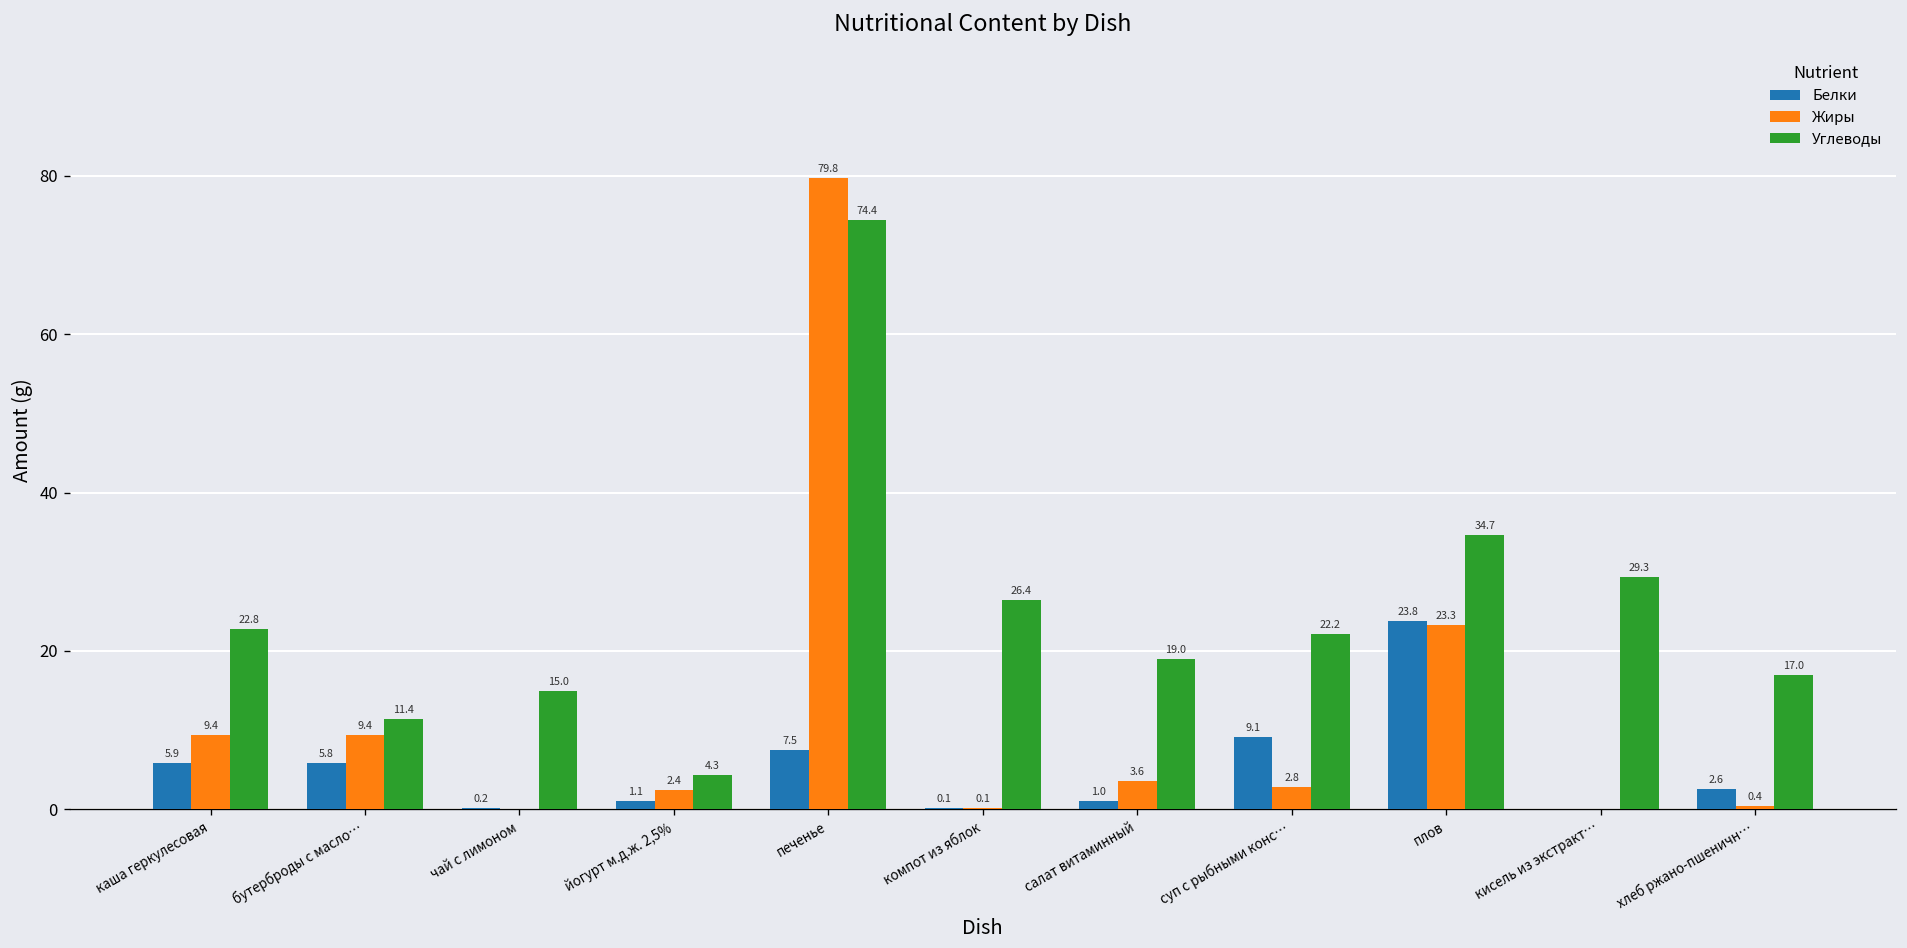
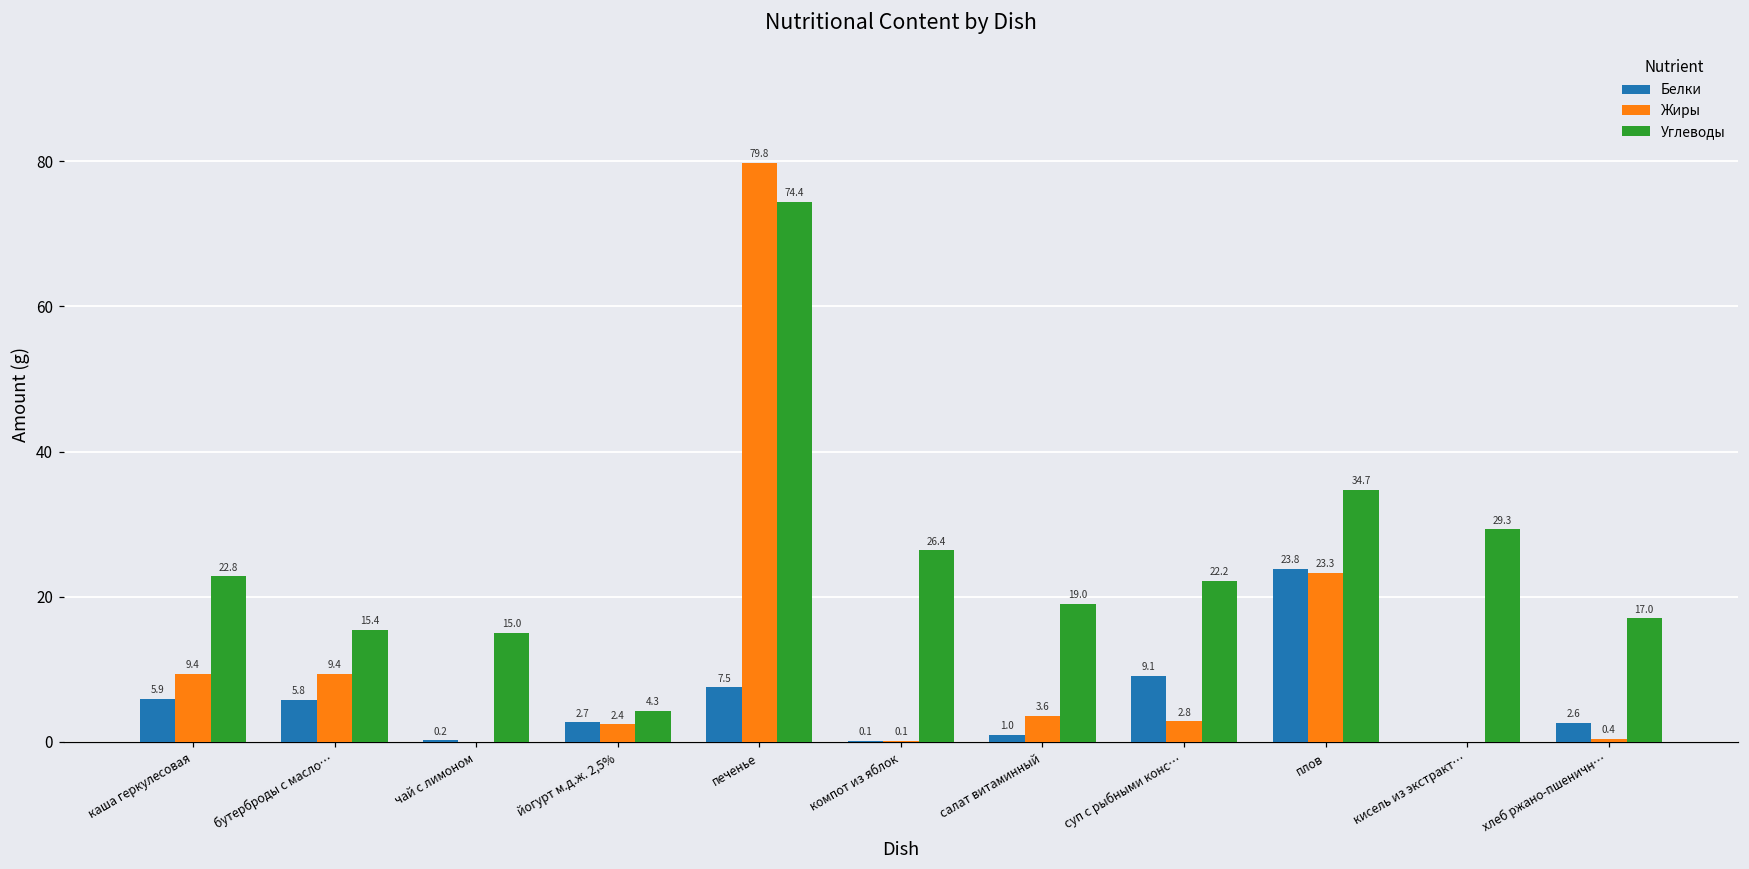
  {
    "Белки": {
      "каша геркулесовая": 5.9,
      "бутерброды с масло…": 5.8,
      "чай с лимоном": 0.2,
-     "йогурт м.д.ж. 2,5%": 1.1,
+     "йогурт м.д.ж. 2,5%": 2.7,
      "печенье": 7.5,
      "компот из яблок": 0.1,
      "салат витаминный": 1.0,
      "суп с рыбными конс…": 9.1,
      "плов": 23.8,
      "хлеб ржано-пшеничн…": 2.6
    },
    "Жиры": {
      "каша геркулесовая": 9.4,
      "бутерброды с масло…": 9.4,
      "йогурт м.д.ж. 2,5%": 2.4,
      "печенье": 79.8,
      "компот из яблок": 0.1,
      "салат витаминный": 3.6,
      "суп с рыбными конс…": 2.8,
      "плов": 23.3,
      "хлеб ржано-пшеничн…": 0.4
    },
    "Углеводы": {
      "каша геркулесовая": 22.8,
-     "бутерброды с масло…": 11.4,
+     "бутерброды с масло…": 15.4,
      "чай с лимоном": 15.0,
      "йогурт м.д.ж. 2,5%": 4.3,
      "печенье": 74.4,
      "компот из яблок": 26.4,
      "салат витаминный": 19.0,
      "суп с рыбными конс…": 22.2,
      "плов": 34.7,
      "кисель из экстракт…": 29.3,
      "хлеб ржано-пшеничн…": 17.0
    }
  }
